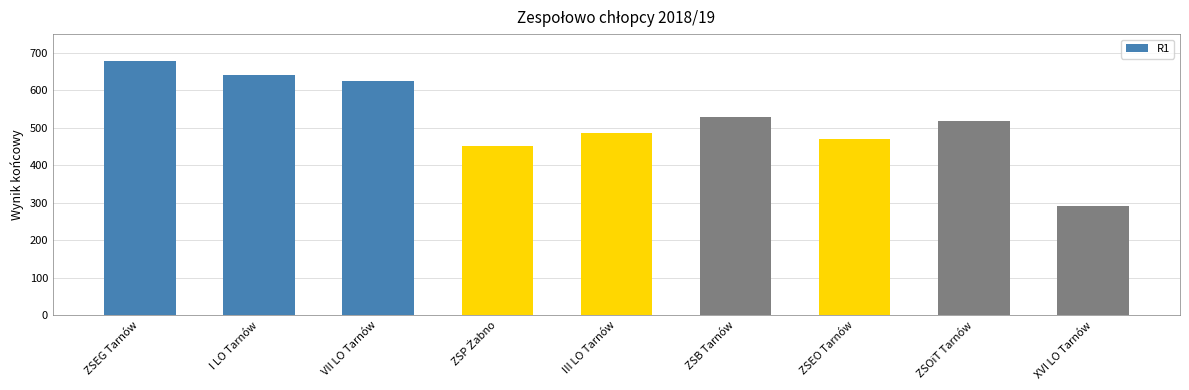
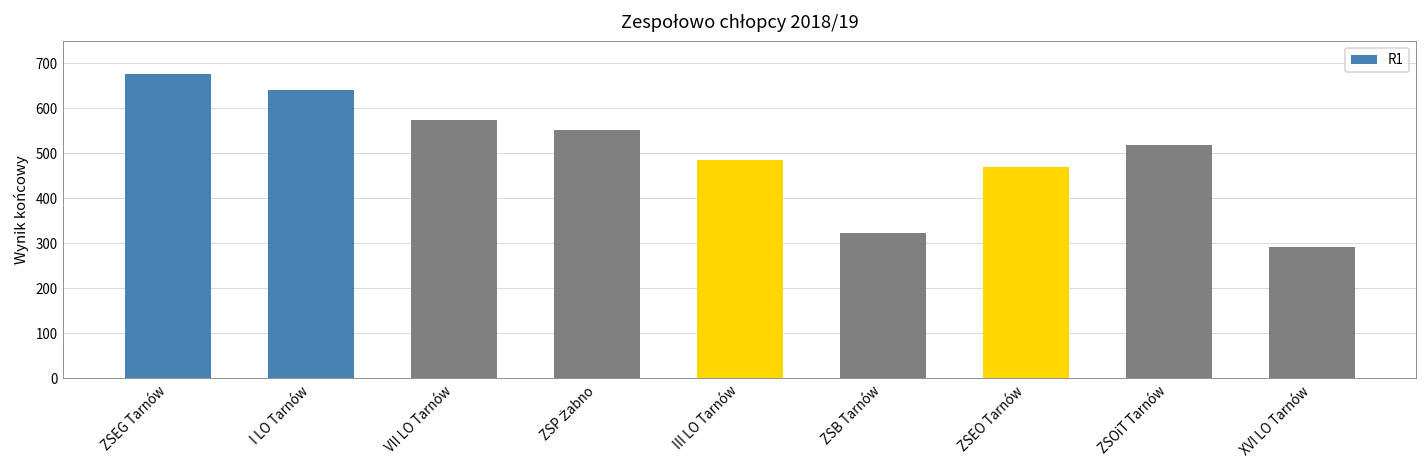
  {
    "ZSEG Tarnów": 680,
    "I LO Tarnów": 640,
-   "VII LO Tarnów": 630,
-   "ZSP Żabno": 450,
+   "VII LO Tarnów": 580,
+   "ZSP Żabno": 550,
    "III LO Tarnów": 490,
-   "ZSB Tarnów": 530,
+   "ZSB Tarnów": 320,
    "ZSEO Tarnów": 470,
    "ZSOiT Tarnów": 520,
    "XVI LO Tarnów": 290
  }
